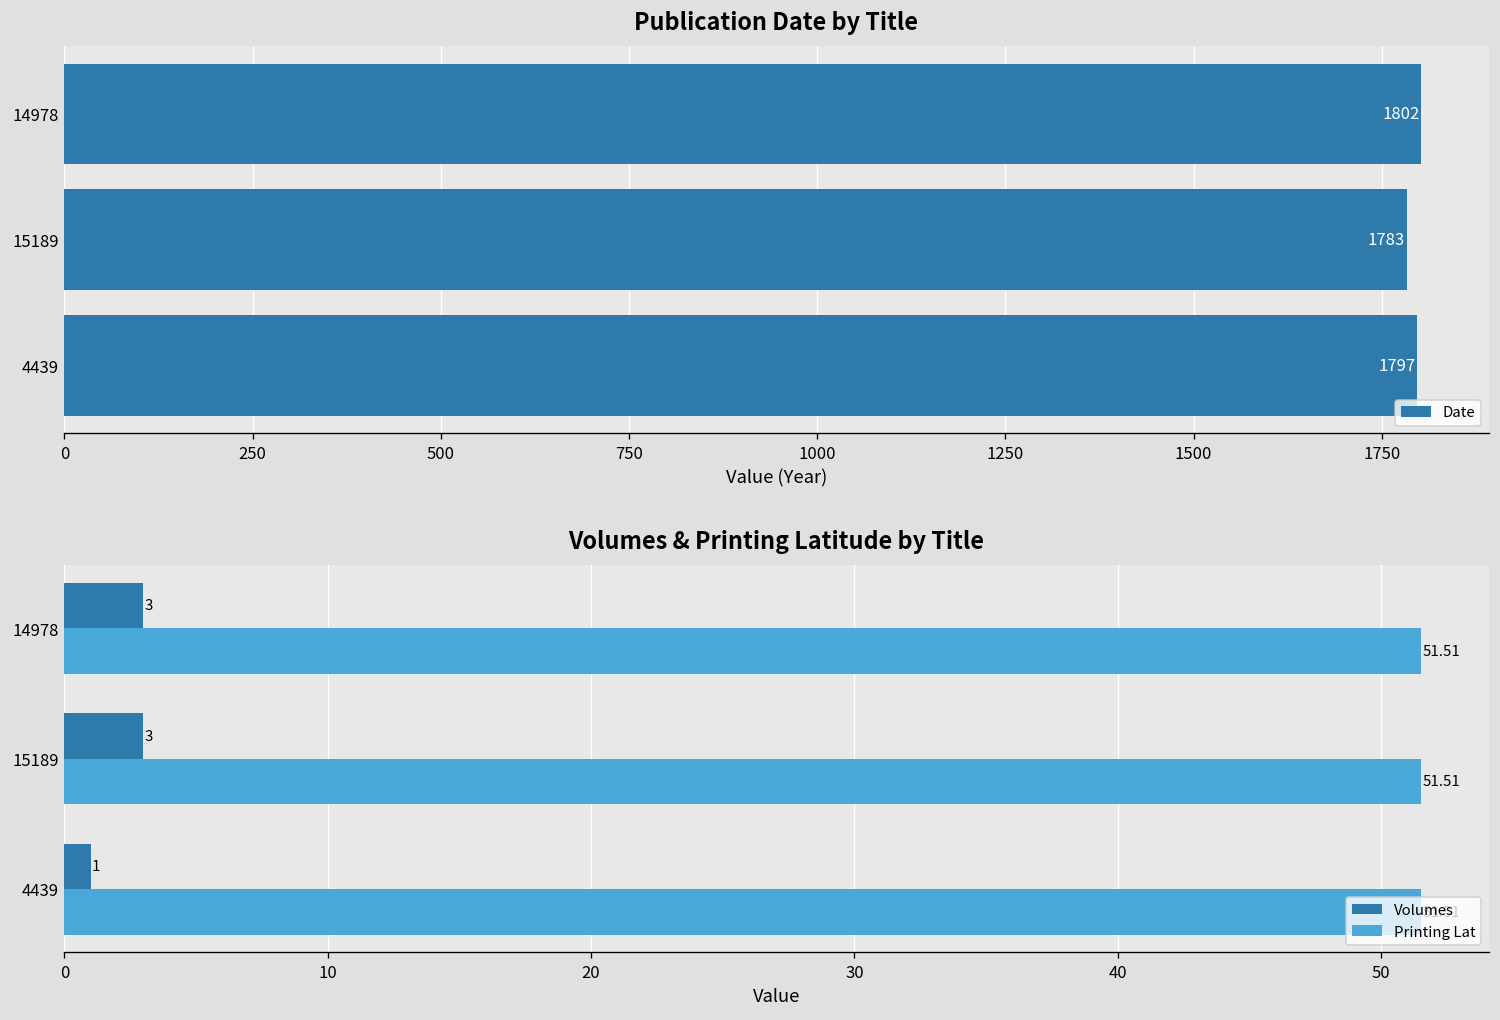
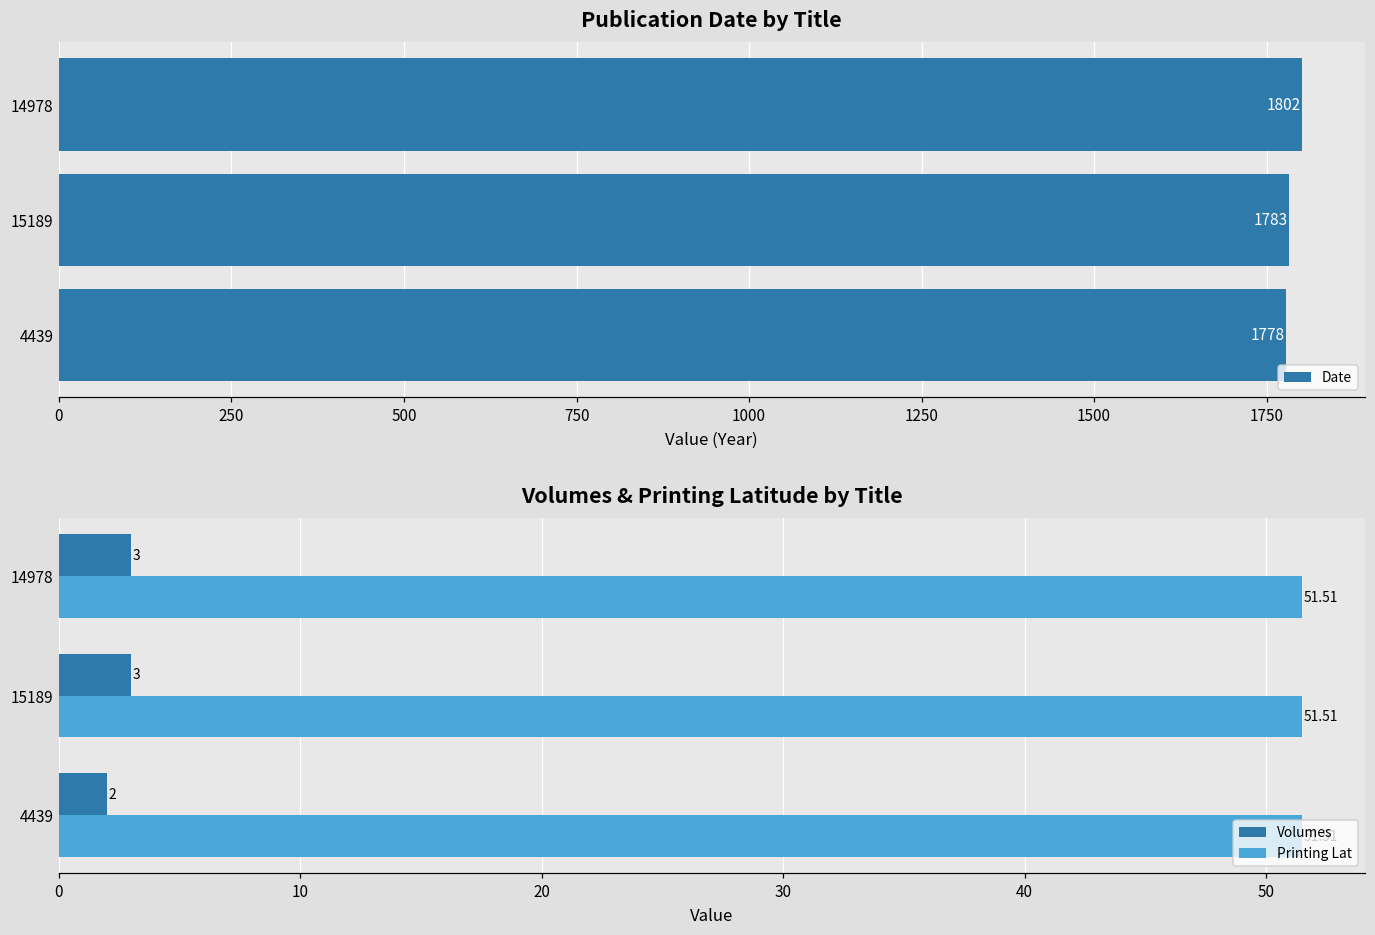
  {
    "Publication Date by Title": {
      "14978": 1802,
      "15189": 1783,
-     "4439": 1797
+     "4439": 1778
    },
    "Volumes & Printing Latitude by Title": {
      "Volumes": {
        "14978": 3,
        "15189": 3,
-       "4439": 1
+       "4439": 2
      },
      "Printing Lat": {
        "14978": 51.51,
        "15189": 51.51
      }
    }
  }
